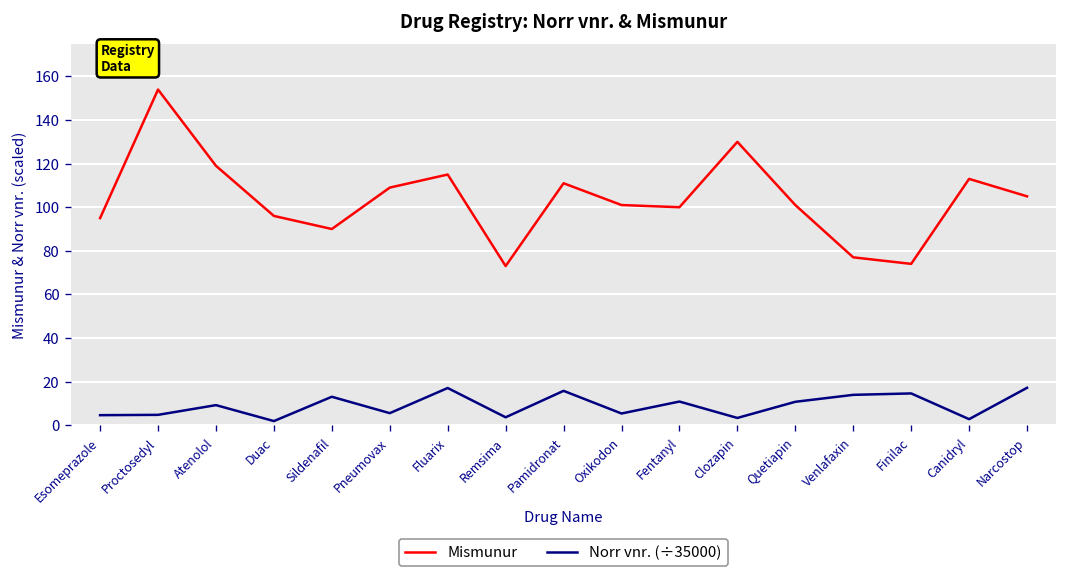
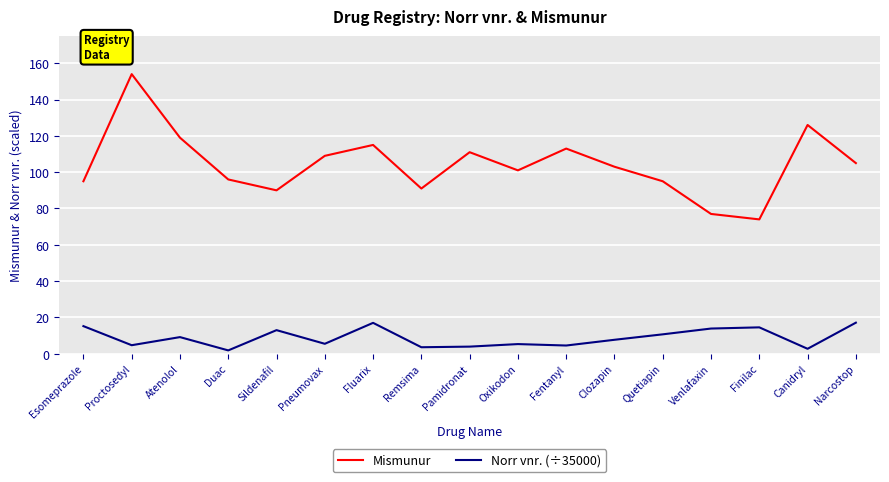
  {
    "Mismunur": {
      "Esomeprazole": 95,
      "Proctosedyl": 154,
      "Atenolol": 119,
      "Duac": 96,
      "Sildenafil": 90,
      "Pneumovax": 109,
      "Fluarix": 115,
-     "Remsima": 73,
+     "Remsima": 91,
      "Pamidronat": 111,
      "Oxikodon": 101,
-     "Fentanyl": 100,
-     "Clozapin": 130,
-     "Quetiapin": 101,
+     "Fentanyl": 113,
+     "Clozapin": 103,
+     "Quetiapin": 95,
      "Venlafaxin": 77,
      "Finilac": 74,
-     "Canidryl": 113,
+     "Canidryl": 126,
      "Narcostop": 105
    },
    "Norr vnr. (÷35000)": {
-     "Esomeprazole": 5,
+     "Esomeprazole": 15,
      "Proctosedyl": 5,
      "Atenolol": 9,
      "Duac": 2,
      "Sildenafil": 13,
      "Pneumovax": 5,
      "Fluarix": 17,
      "Remsima": 4,
-     "Pamidronat": 16,
+     "Pamidronat": 4,
      "Oxikodon": 5,
-     "Fentanyl": 11,
-     "Clozapin": 3,
+     "Fentanyl": 5,
+     "Clozapin": 8,
      "Quetiapin": 11,
      "Venlafaxin": 14,
      "Finilac": 15,
      "Canidryl": 3,
      "Narcostop": 17
    }
  }
